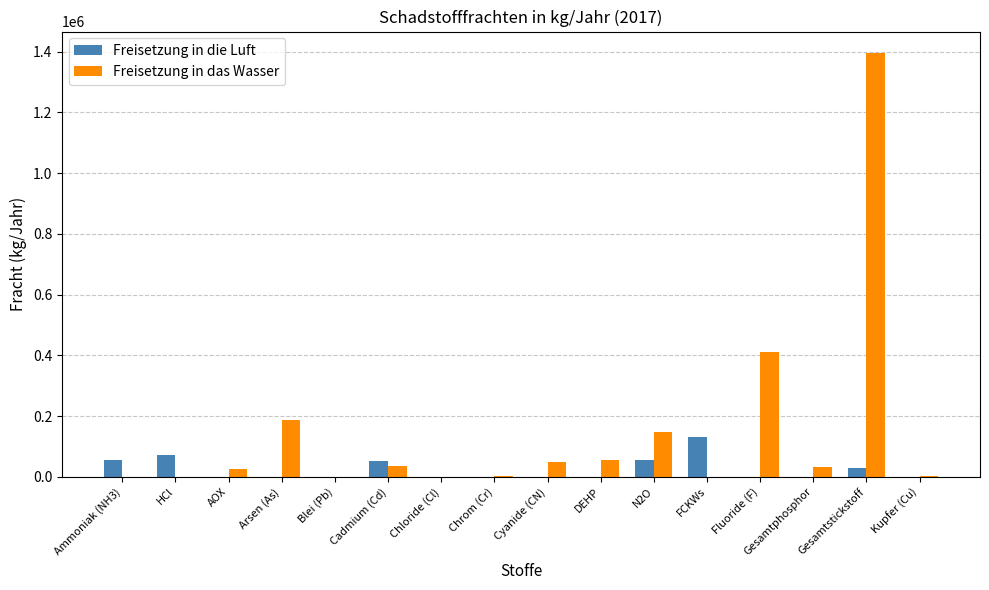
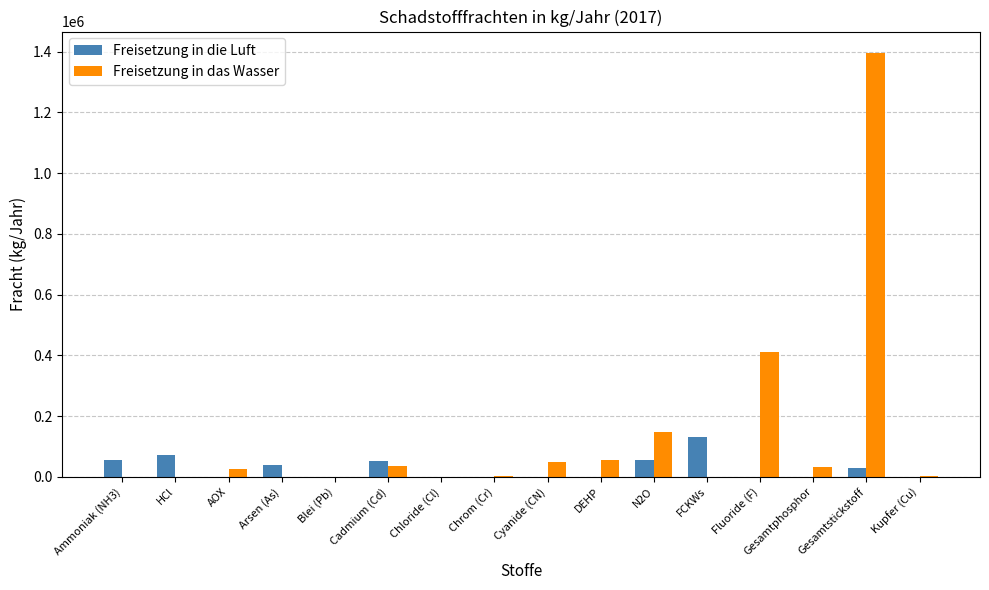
  {
    "Freisetzung in die Luft": {
      "Ammoniak (NH3)": 60000,
      "HCl": 70000,
      "AOX": 0,
-     "Arsen (As)": 0,
+     "Arsen (As)": 40000,
      "Blei (Pb)": 0,
      "Cadmium (Cd)": 50000,
      "Chloride (Cl)": 0,
      "Cyanide (CN)": 0,
      "DEHP": 0,
      "N2O": 60000,
      "FCKWs": 130000,
      "Fluoride (F)": 0,
      "Gesamtphosphor": 0,
      "Gesamtstickstoff": 30000,
      "Kupfer (Cu)": 0
    },
    "Freisetzung in das Wasser": {
      "Ammoniak (NH3)": 0,
      "HCl": 0,
      "AOX": 30000,
-     "Arsen (As)": 190000,
+     "Arsen (As)": 0,
      "Cadmium (Cd)": 40000,
      "Chloride (Cl)": 0,
      "Cyanide (CN)": 50000,
      "DEHP": 60000,
      "N2O": 150000,
      "FCKWs": 0,
      "Fluoride (F)": 410000,
      "Gesamtphosphor": 30000,
      "Gesamtstickstoff": 1400000
    }
  }
